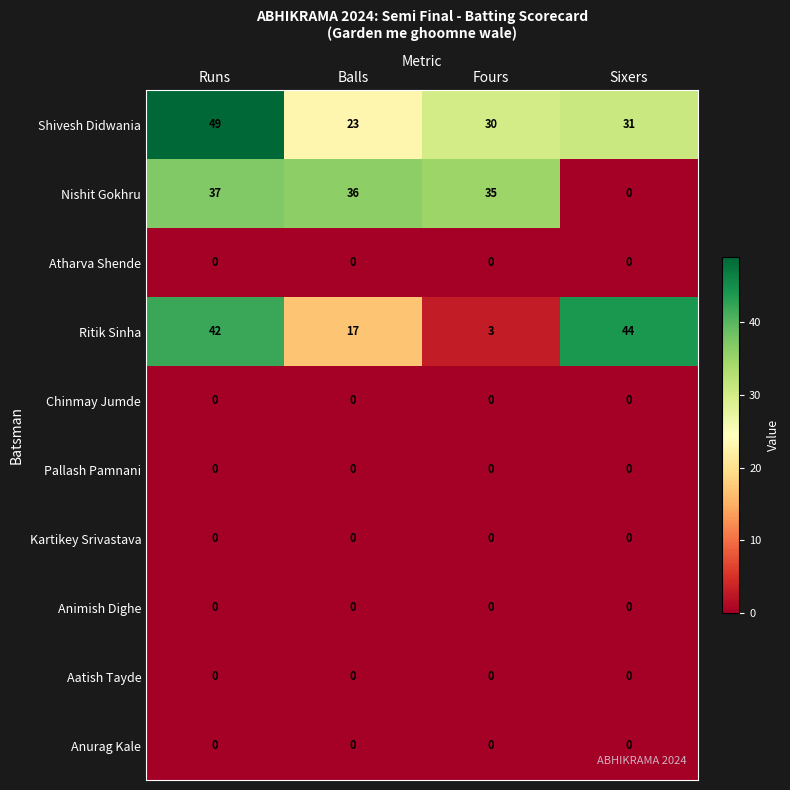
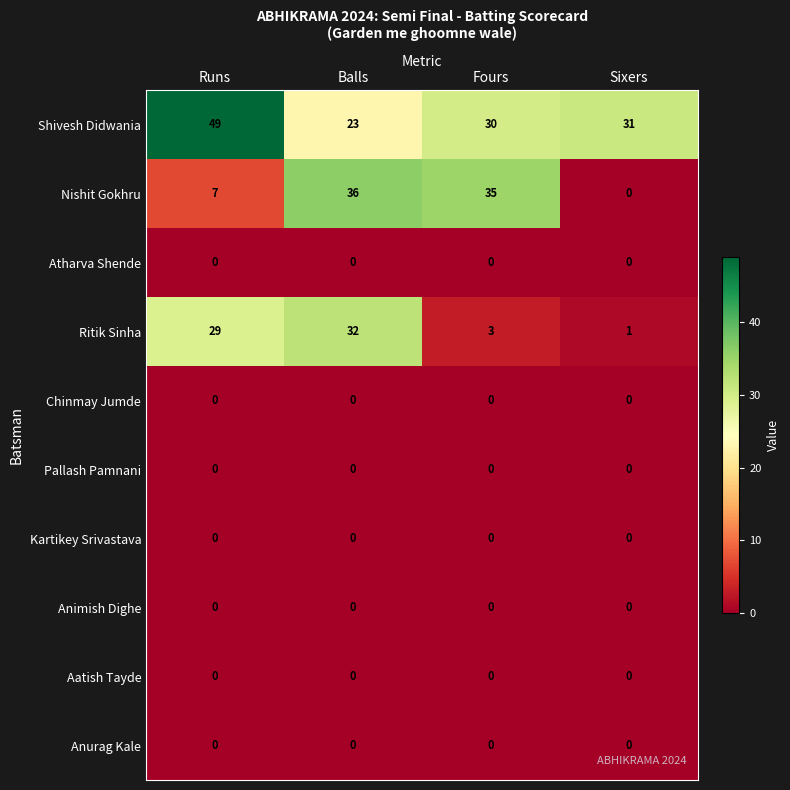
  {
    "Shivesh Didwania": {
      "Runs": 49,
      "Balls": 23,
      "Fours": 30,
      "Sixers": 31
    },
    "Nishit Gokhru": {
-     "Runs": 37,
+     "Runs": 7,
      "Balls": 36,
      "Fours": 35,
      "Sixers": 0
    },
    "Atharva Shende": {
      "Runs": 0,
      "Balls": 0,
      "Fours": 0,
      "Sixers": 0
    },
    "Ritik Sinha": {
-     "Runs": 42,
-     "Balls": 17,
+     "Runs": 29,
+     "Balls": 32,
      "Fours": 3,
-     "Sixers": 44
+     "Sixers": 1
    },
    "Chinmay Jumde": {
      "Runs": 0,
      "Balls": 0,
      "Fours": 0,
      "Sixers": 0
    },
    "Pallash Pamnani": {
      "Runs": 0,
      "Balls": 0,
      "Fours": 0,
      "Sixers": 0
    },
    "Kartikey Srivastava": {
      "Runs": 0,
      "Balls": 0,
      "Fours": 0,
      "Sixers": 0
    },
    "Animish Dighe": {
      "Runs": 0,
      "Balls": 0,
      "Fours": 0,
      "Sixers": 0
    },
    "Aatish Tayde": {
      "Runs": 0,
      "Balls": 0,
      "Fours": 0,
      "Sixers": 0
    },
    "Anurag Kale": {
      "Runs": 0,
      "Balls": 0,
      "Fours": 0
    }
  }
